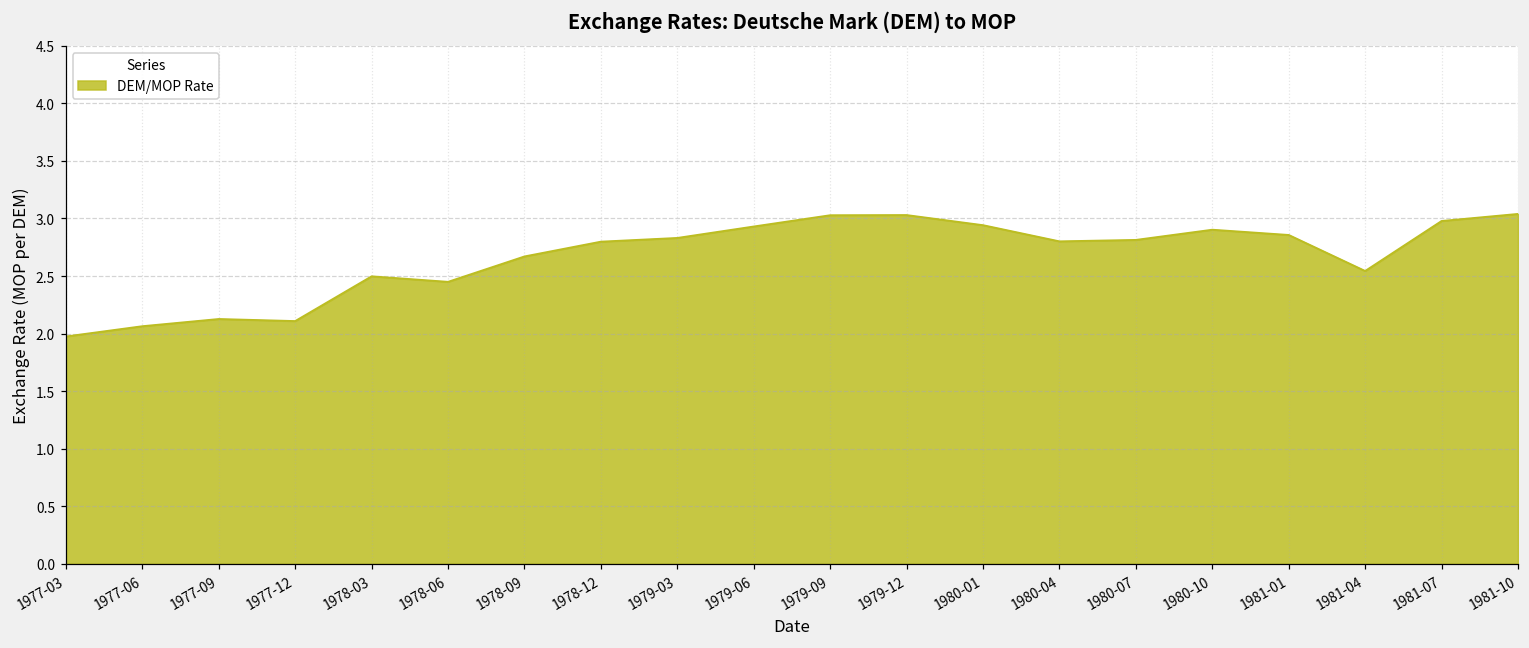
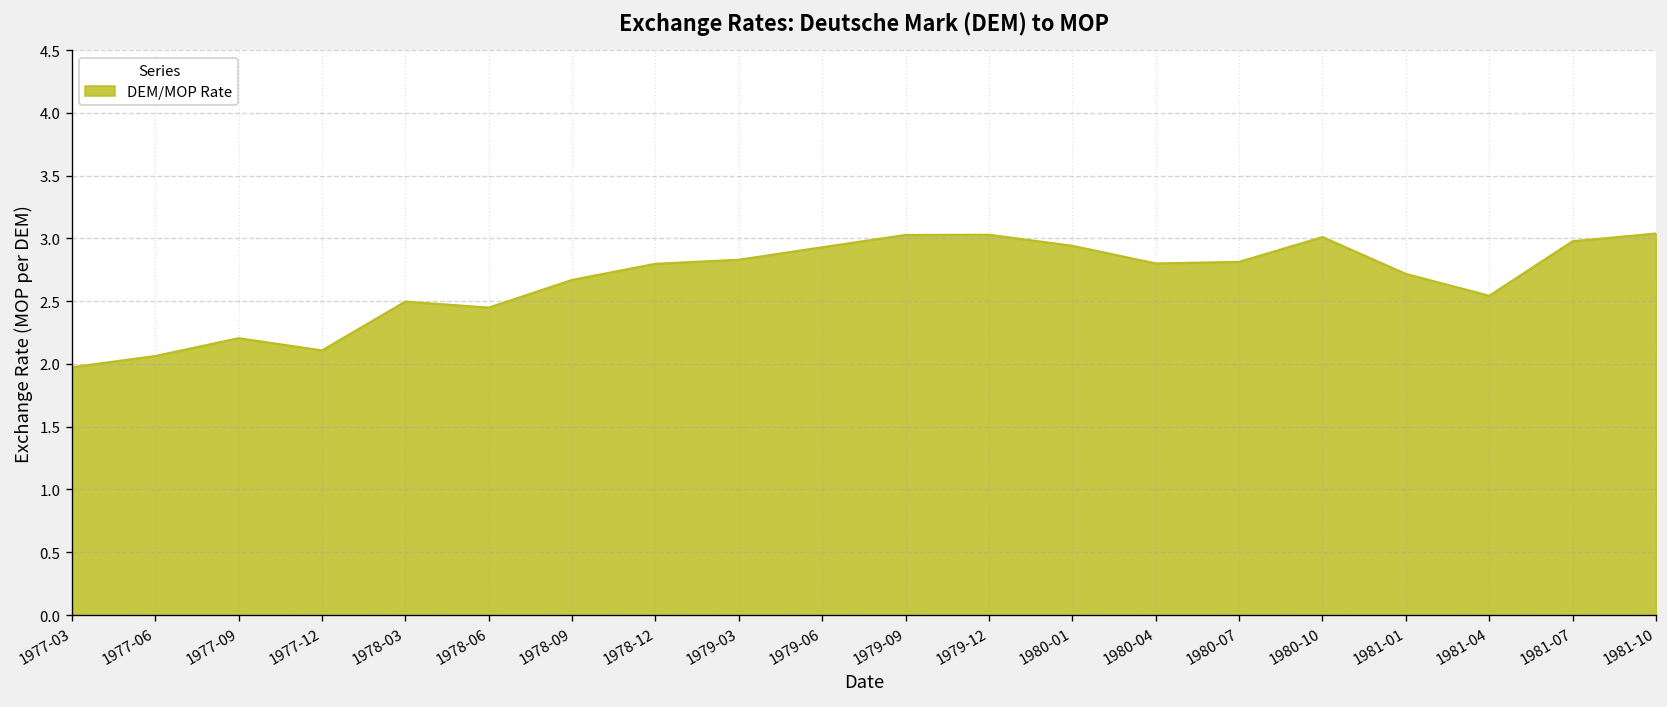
  {
    "1977-03": 1.97,
    "1977-06": 2.06,
-   "1977-09": 2.13,
+   "1977-09": 2.21,
    "1977-12": 2.11,
    "1978-03": 2.50,
    "1978-06": 2.45,
    "1978-09": 2.67,
    "1978-12": 2.80,
    "1979-03": 2.83,
    "1979-06": 2.93,
    "1979-09": 3.03,
    "1979-12": 3.03,
    "1980-01": 2.94,
    "1980-04": 2.80,
    "1980-07": 2.81,
-   "1980-10": 2.90,
-   "1981-01": 2.86,
+   "1980-10": 3.01,
+   "1981-01": 2.72,
    "1981-04": 2.54,
    "1981-07": 2.98,
    "1981-10": 3.04
  }
